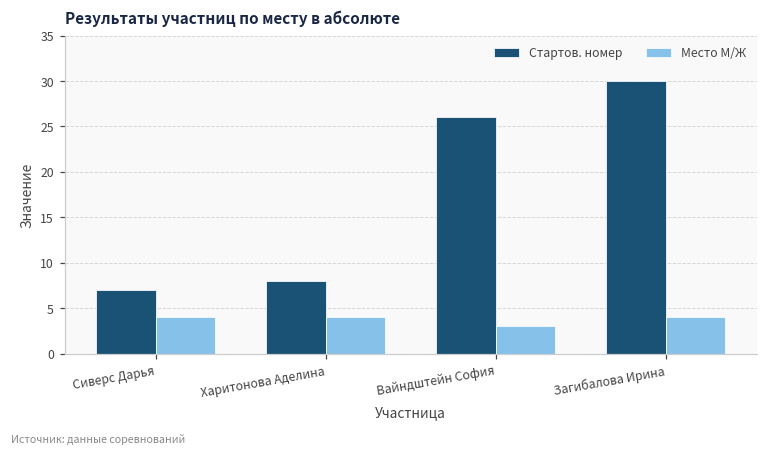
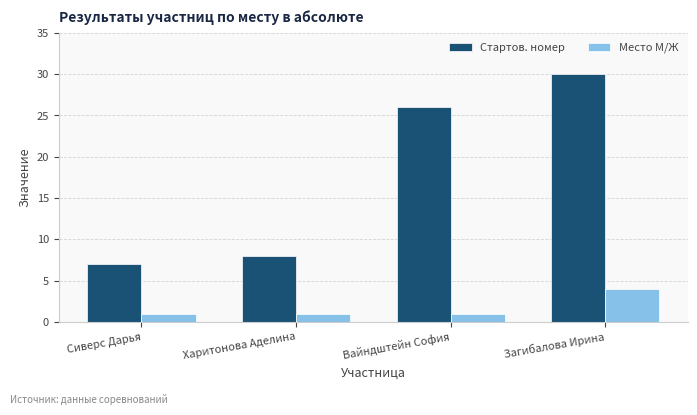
  {
    "Стартов. номер": {
      "Сиверс Дарья": 7,
      "Харитонова Аделина": 8,
      "Вайндштейн София": 26,
      "Загибалова Ирина": 30
    },
    "Место М/Ж": {
-     "Сиверс Дарья": 4,
-     "Харитонова Аделина": 4,
-     "Вайндштейн София": 3,
+     "Сиверс Дарья": 1,
+     "Харитонова Аделина": 1,
+     "Вайндштейн София": 1,
      "Загибалова Ирина": 4
    }
  }
